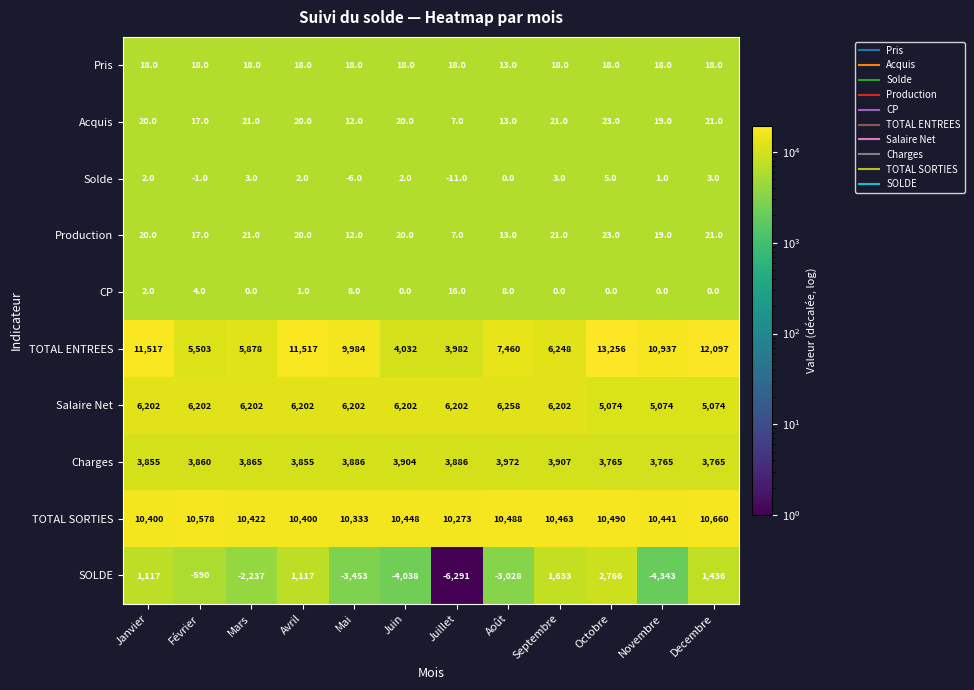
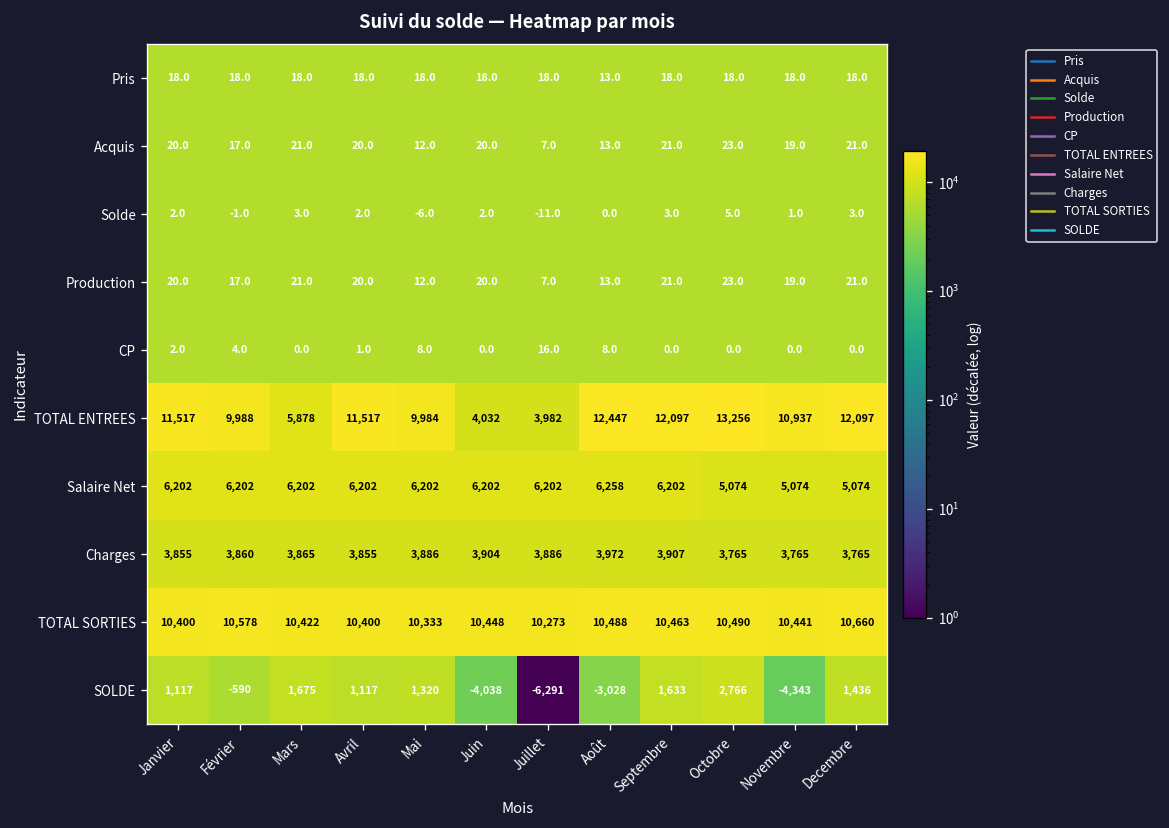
  {
    "Pris": {
      "Janvier": "18.0",
      "Février": "18.0",
      "Mars": "18.0",
      "Avril": "18.0",
      "Mai": "18.0",
      "Juin": "18.0",
      "Juillet": "18.0",
      "Août": "13.0",
      "Septembre": "18.0",
      "Octobre": "18.0",
      "Novembre": "18.0",
      "Decembre": "18.0"
    },
    "Acquis": {
      "Janvier": "20.0",
      "Février": "17.0",
      "Mars": "21.0",
      "Avril": "20.0",
      "Mai": "12.0",
      "Juin": "20.0",
      "Juillet": "7.0",
      "Août": "13.0",
      "Septembre": "21.0",
      "Octobre": "23.0",
      "Novembre": "19.0",
      "Decembre": "21.0"
    },
    "Solde": {
      "Janvier": "2.0",
      "Février": "-1.0",
      "Mars": "3.0",
      "Avril": "2.0",
      "Mai": "-6.0",
      "Juin": "2.0",
      "Juillet": "-11.0",
      "Août": "0.0",
      "Septembre": "3.0",
      "Octobre": "5.0",
      "Novembre": "1.0",
      "Decembre": "3.0"
    },
    "Production": {
      "Janvier": "20.0",
      "Février": "17.0",
      "Mars": "21.0",
      "Avril": "20.0",
      "Mai": "12.0",
      "Juin": "20.0",
      "Juillet": "7.0",
      "Août": "13.0",
      "Septembre": "21.0",
      "Octobre": "23.0",
      "Novembre": "19.0",
      "Decembre": "21.0"
    },
    "CP": {
      "Janvier": "2.0",
      "Février": "4.0",
      "Mars": "0.0",
      "Avril": "1.0",
      "Mai": "8.0",
      "Juin": "0.0",
      "Juillet": "16.0",
      "Août": "8.0",
      "Septembre": "0.0",
      "Octobre": "0.0",
      "Novembre": "0.0",
      "Decembre": "0.0"
    },
    "TOTAL ENTREES": {
      "Janvier": "11,517",
-     "Février": "5,503",
+     "Février": "9,988",
      "Mars": "5,878",
      "Avril": "11,517",
      "Mai": "9,984",
      "Juin": "4,032",
      "Juillet": "3,982",
-     "Août": "7,460",
-     "Septembre": "6,248",
+     "Août": "12,447",
+     "Septembre": "12,097",
      "Octobre": "13,256",
      "Novembre": "10,937",
      "Decembre": "12,097"
    },
    "Salaire Net": {
      "Janvier": "6,202",
      "Février": "6,202",
      "Mars": "6,202",
      "Avril": "6,202",
      "Mai": "6,202",
      "Juin": "6,202",
      "Juillet": "6,202",
      "Août": "6,258",
      "Septembre": "6,202",
      "Octobre": "5,074",
      "Novembre": "5,074",
      "Decembre": "5,074"
    },
    "Charges": {
      "Janvier": "3,855",
      "Février": "3,860",
      "Mars": "3,865",
      "Avril": "3,855",
      "Mai": "3,886",
      "Juin": "3,904",
      "Juillet": "3,886",
      "Août": "3,972",
      "Septembre": "3,907",
      "Octobre": "3,765",
      "Novembre": "3,765",
      "Decembre": "3,765"
    },
    "TOTAL SORTIES": {
      "Janvier": "10,400",
      "Février": "10,578",
      "Mars": "10,422",
      "Avril": "10,400",
      "Mai": "10,333",
      "Juin": "10,448",
      "Juillet": "10,273",
      "Août": "10,488",
      "Septembre": "10,463",
      "Octobre": "10,490",
      "Novembre": "10,441",
      "Decembre": "10,660"
    },
    "SOLDE": {
      "Janvier": "1,117",
      "Février": "-590",
-     "Mars": "-2,237",
+     "Mars": "1,675",
      "Avril": "1,117",
-     "Mai": "-3,453",
+     "Mai": "1,320",
      "Juin": "-4,038",
      "Juillet": "-6,291",
      "Août": "-3,028",
      "Septembre": "1,633",
      "Octobre": "2,766",
      "Novembre": "-4,343",
      "Decembre": "1,436"
    }
  }
